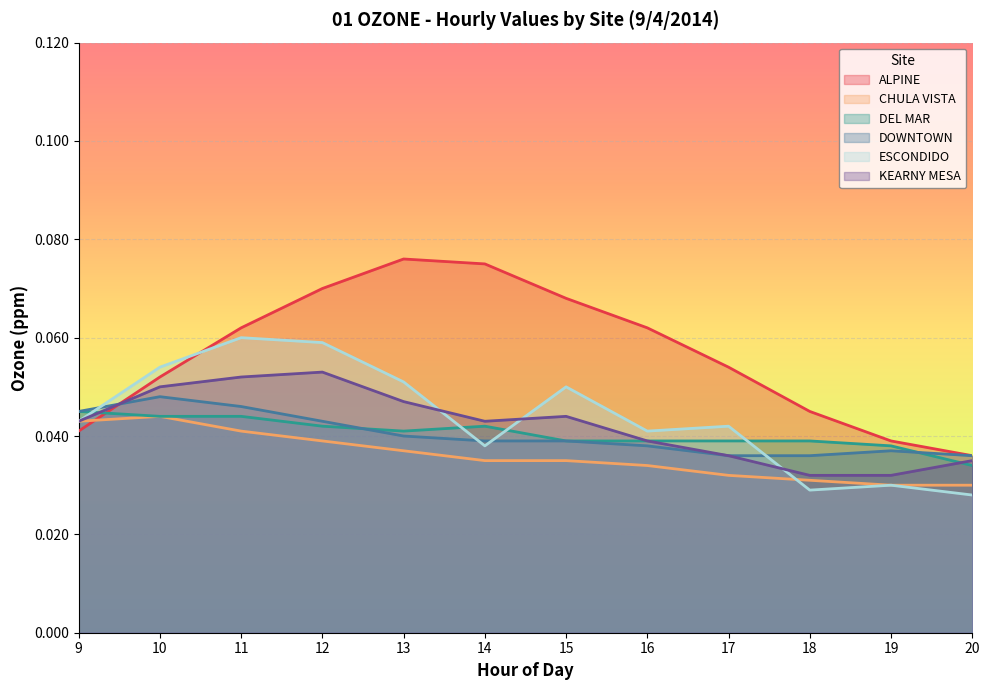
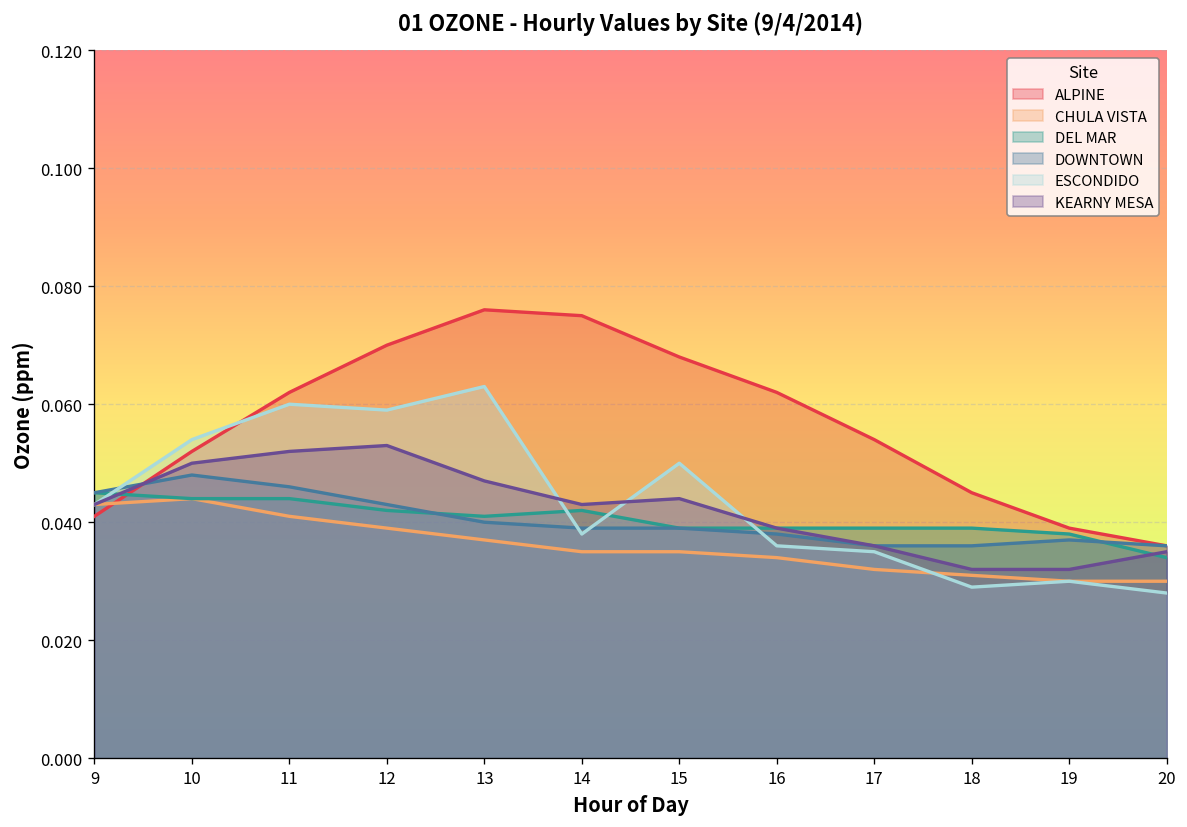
  {
    "ESCONDIDO": {
      "10": 0.054,
      "11": 0.060,
      "12": 0.059,
-     "13": 0.051,
+     "13": 0.063,
      "14": 0.038,
      "15": 0.050,
-     "16": 0.041,
-     "17": 0.042,
+     "16": 0.036,
+     "17": 0.035,
      "18": 0.029,
      "20": 0.028
    }
  }
